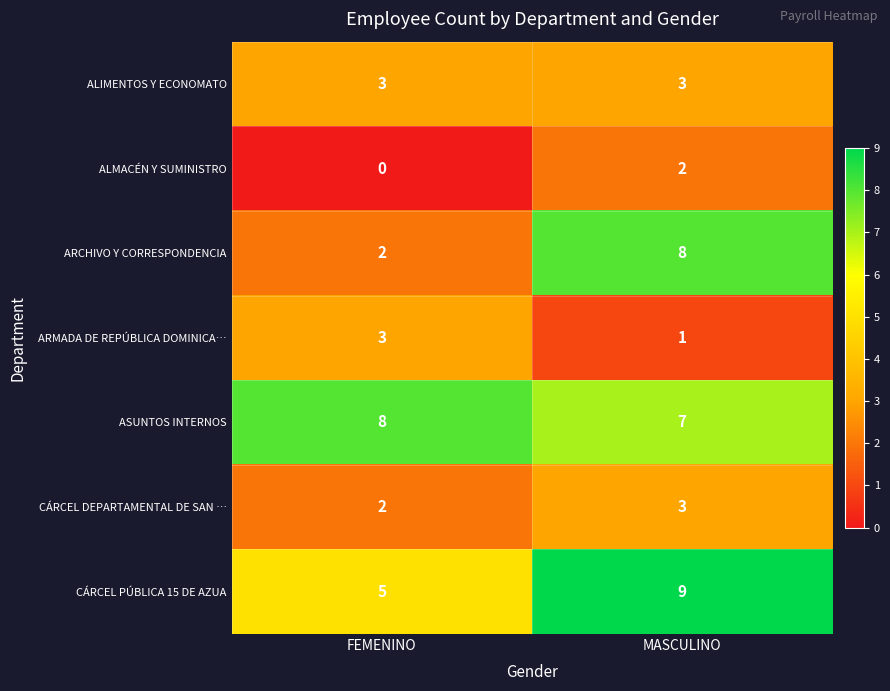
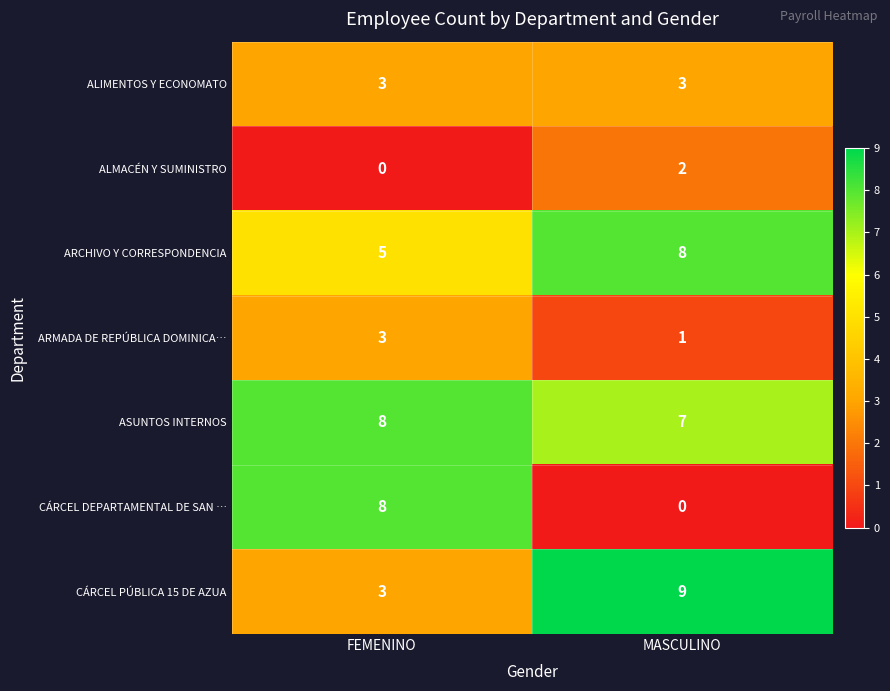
  {
    "ALIMENTOS Y ECONOMATO": {
      "FEMENINO": 3,
      "MASCULINO": 3
    },
    "ALMACÉN Y SUMINISTRO": {
      "FEMENINO": 0,
      "MASCULINO": 2
    },
    "ARCHIVO Y CORRESPONDENCIA": {
-     "FEMENINO": 2,
+     "FEMENINO": 5,
      "MASCULINO": 8
    },
    "ARMADA DE REPÚBLICA DOMINICA…": {
      "FEMENINO": 3,
      "MASCULINO": 1
    },
    "ASUNTOS INTERNOS": {
      "FEMENINO": 8,
      "MASCULINO": 7
    },
    "CÁRCEL DEPARTAMENTAL DE SAN …": {
-     "FEMENINO": 2,
-     "MASCULINO": 3
+     "FEMENINO": 8,
+     "MASCULINO": 0
    },
    "CÁRCEL PÚBLICA 15 DE AZUA": {
-     "FEMENINO": 5,
+     "FEMENINO": 3,
      "MASCULINO": 9
    }
  }
